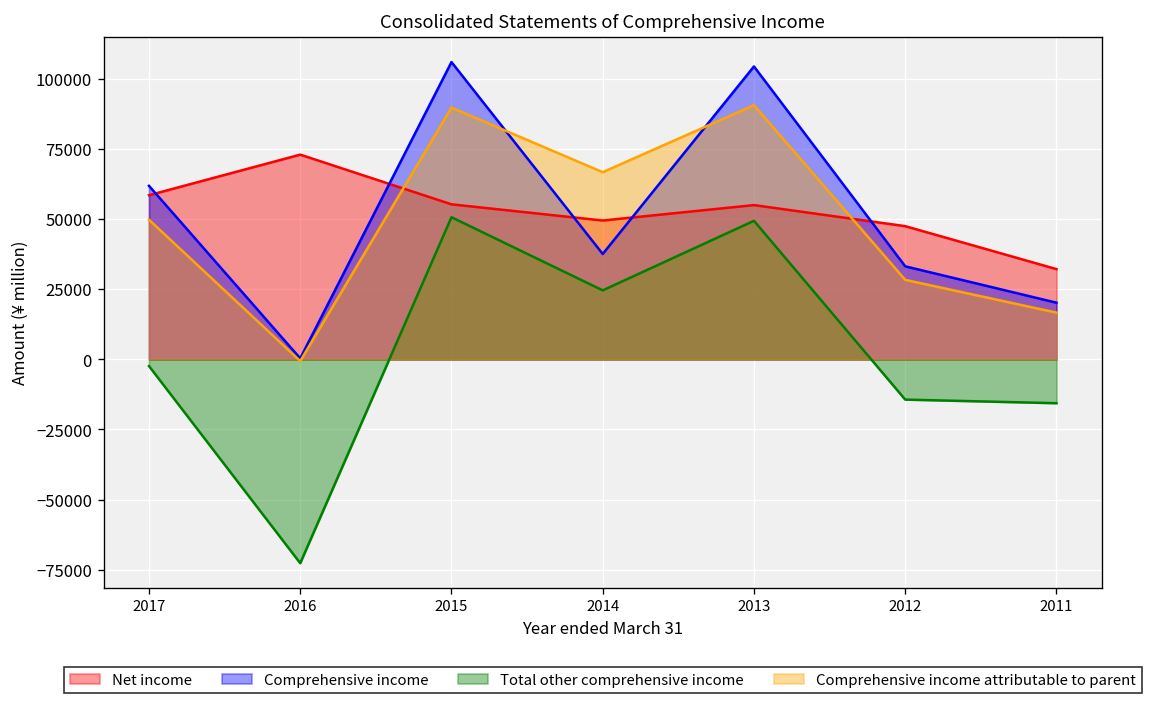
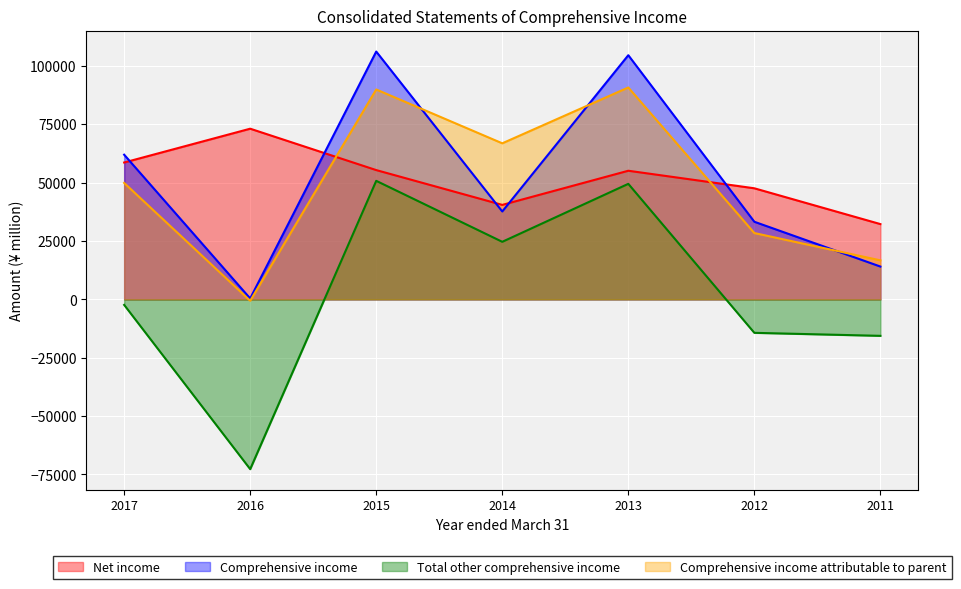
  {
    "Net income": {
      "2017": 59000,
      "2016": 73000,
      "2015": 55000,
-     "2014": 50000,
+     "2014": 40000,
      "2013": 55000,
      "2012": 48000,
      "2011": 32000
    },
    "Comprehensive income": {
      "2017": 62000,
      "2015": 106000,
      "2014": 38000,
      "2013": 105000,
      "2012": 33000,
-     "2011": 20000
+     "2011": 14000
    }
  }
